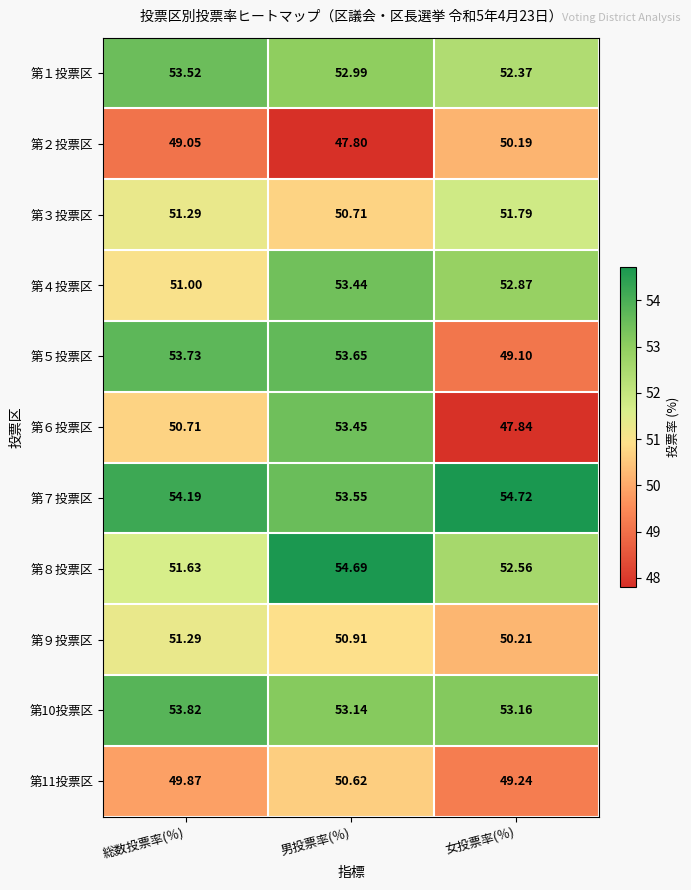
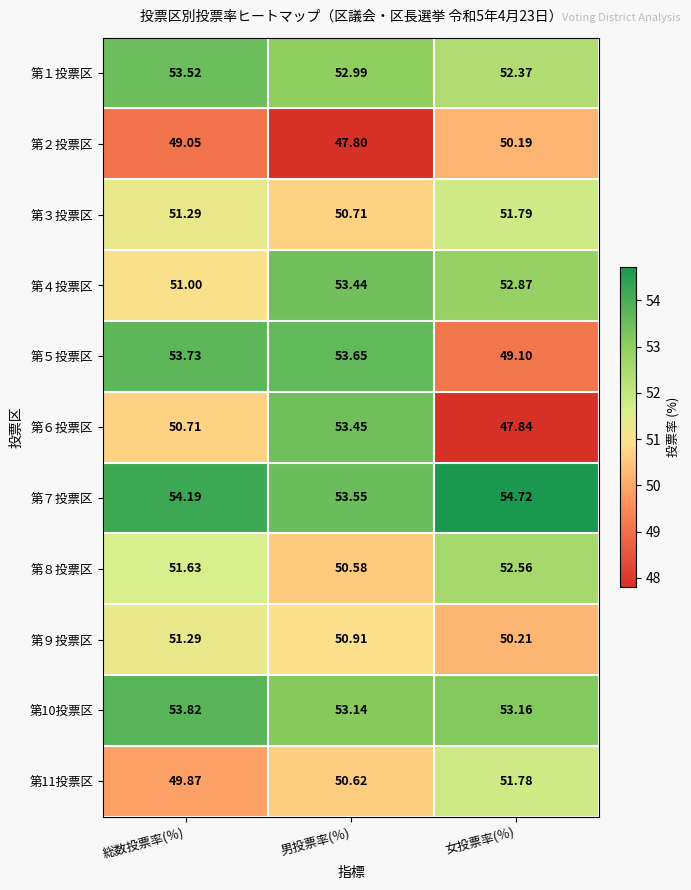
  {
    "第１投票区": {
      "総数投票率(％)": 53.52,
      "男投票率(％)": 52.99,
      "女投票率(％)": 52.37
    },
    "第２投票区": {
      "総数投票率(％)": 49.05,
      "男投票率(％)": 47.80,
      "女投票率(％)": 50.19
    },
    "第３投票区": {
      "総数投票率(％)": 51.29,
      "男投票率(％)": 50.71,
      "女投票率(％)": 51.79
    },
    "第４投票区": {
      "総数投票率(％)": 51.00,
      "男投票率(％)": 53.44,
      "女投票率(％)": 52.87
    },
    "第５投票区": {
      "総数投票率(％)": 53.73,
      "男投票率(％)": 53.65,
      "女投票率(％)": 49.10
    },
    "第６投票区": {
      "総数投票率(％)": 50.71,
      "男投票率(％)": 53.45,
      "女投票率(％)": 47.84
    },
    "第７投票区": {
      "総数投票率(％)": 54.19,
      "男投票率(％)": 53.55,
      "女投票率(％)": 54.72
    },
    "第８投票区": {
      "総数投票率(％)": 51.63,
-     "男投票率(％)": 54.69,
+     "男投票率(％)": 50.58,
      "女投票率(％)": 52.56
    },
    "第９投票区": {
      "総数投票率(％)": 51.29,
      "男投票率(％)": 50.91,
      "女投票率(％)": 50.21
    },
    "第10投票区": {
      "総数投票率(％)": 53.82,
      "男投票率(％)": 53.14,
      "女投票率(％)": 53.16
    },
    "第11投票区": {
      "総数投票率(％)": 49.87,
      "男投票率(％)": 50.62,
-     "女投票率(％)": 49.24
+     "女投票率(％)": 51.78
    }
  }
